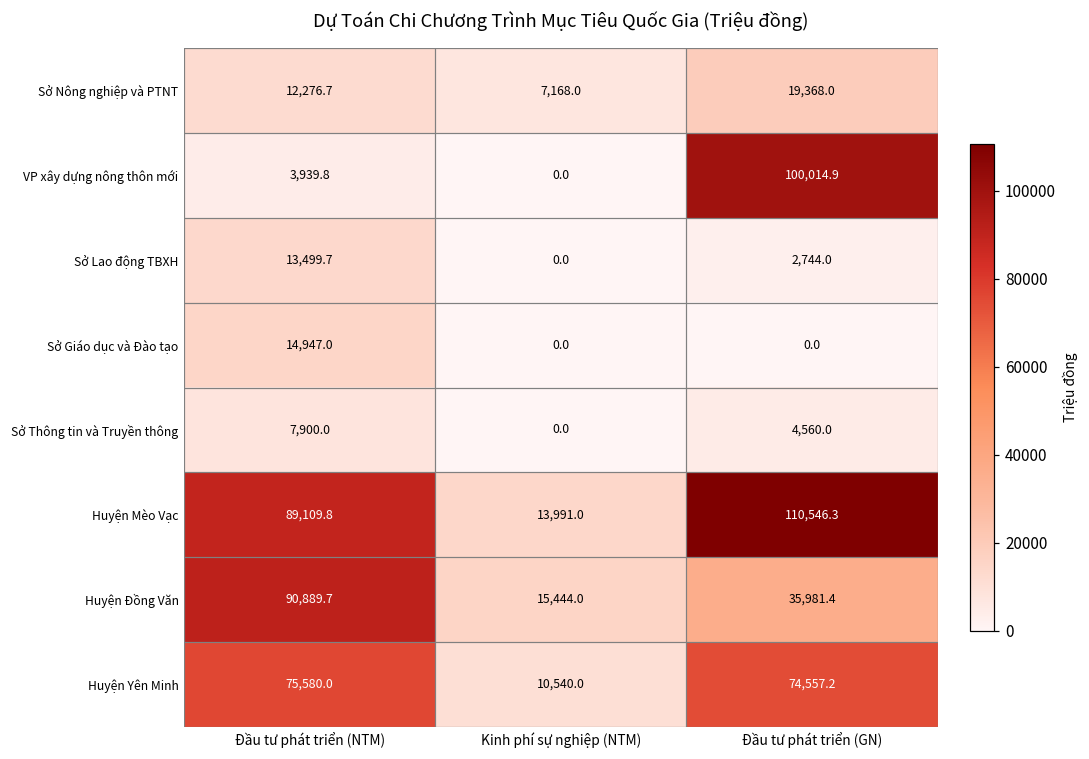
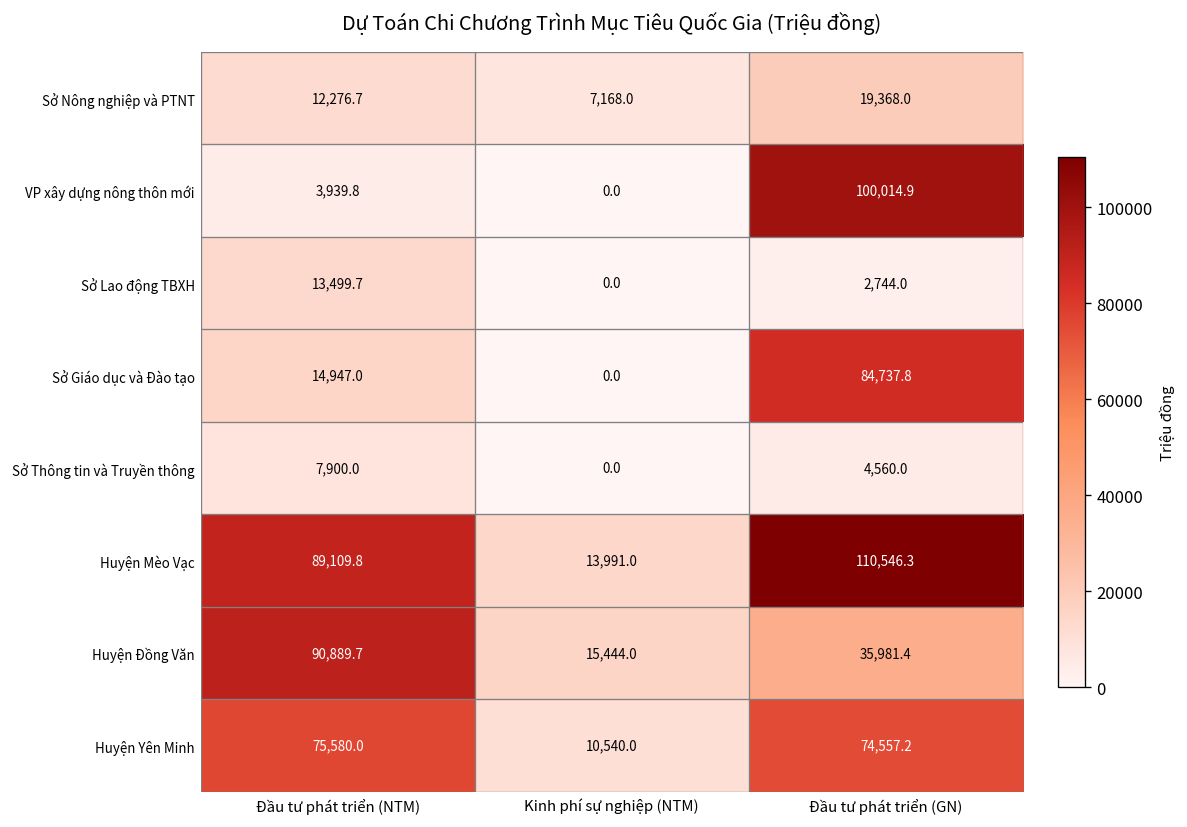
  {
    "Sở Nông nghiệp và PTNT": {
      "Đầu tư phát triển (NTM)": "12,276.7",
      "Kinh phí sự nghiệp (NTM)": "7,168.0",
      "Đầu tư phát triển (GN)": "19,368.0"
    },
    "VP xây dựng nông thôn mới": {
      "Đầu tư phát triển (NTM)": "3,939.8",
      "Kinh phí sự nghiệp (NTM)": "0.0",
      "Đầu tư phát triển (GN)": "100,014.9"
    },
    "Sở Lao động TBXH": {
      "Đầu tư phát triển (NTM)": "13,499.7",
      "Kinh phí sự nghiệp (NTM)": "0.0",
      "Đầu tư phát triển (GN)": "2,744.0"
    },
    "Sở Giáo dục và Đào tạo": {
      "Đầu tư phát triển (NTM)": "14,947.0",
      "Kinh phí sự nghiệp (NTM)": "0.0",
-     "Đầu tư phát triển (GN)": "0.0"
+     "Đầu tư phát triển (GN)": "84,737.8"
    },
    "Sở Thông tin và Truyền thông": {
      "Đầu tư phát triển (NTM)": "7,900.0",
      "Kinh phí sự nghiệp (NTM)": "0.0",
      "Đầu tư phát triển (GN)": "4,560.0"
    },
    "Huyện Mèo Vạc": {
      "Đầu tư phát triển (NTM)": "89,109.8",
      "Kinh phí sự nghiệp (NTM)": "13,991.0",
      "Đầu tư phát triển (GN)": "110,546.3"
    },
    "Huyện Đồng Văn": {
      "Đầu tư phát triển (NTM)": "90,889.7",
      "Kinh phí sự nghiệp (NTM)": "15,444.0",
      "Đầu tư phát triển (GN)": "35,981.4"
    },
    "Huyện Yên Minh": {
      "Đầu tư phát triển (NTM)": "75,580.0",
      "Kinh phí sự nghiệp (NTM)": "10,540.0",
      "Đầu tư phát triển (GN)": "74,557.2"
    }
  }
